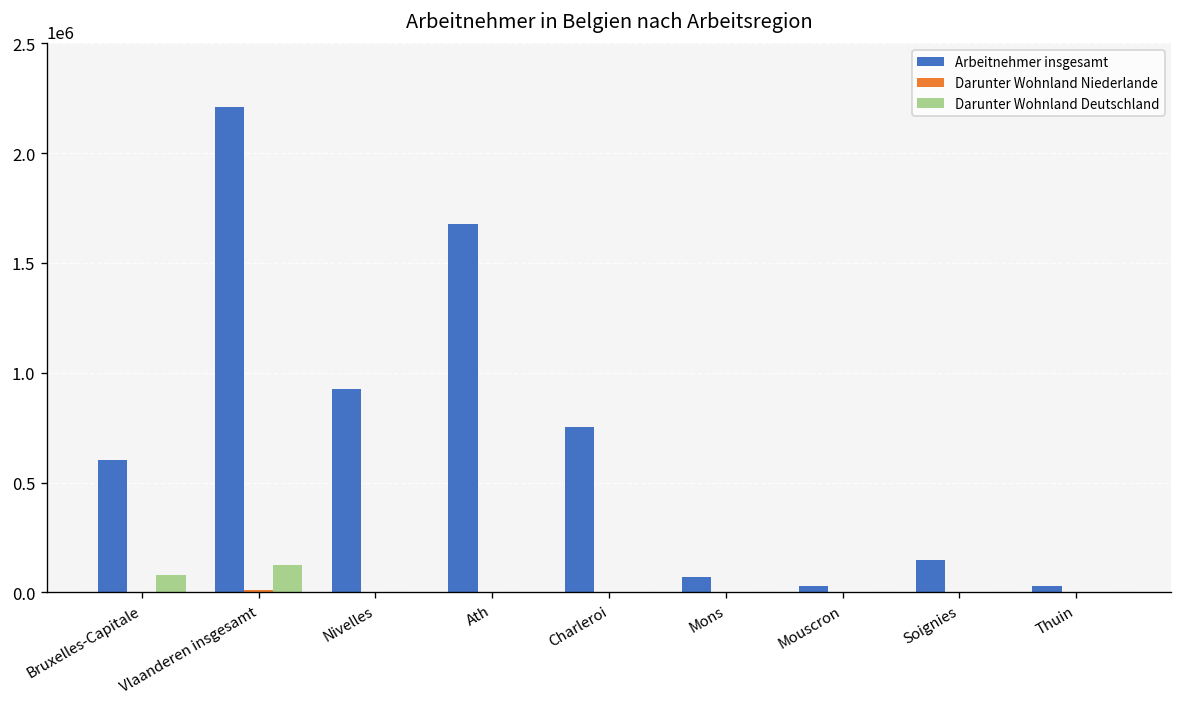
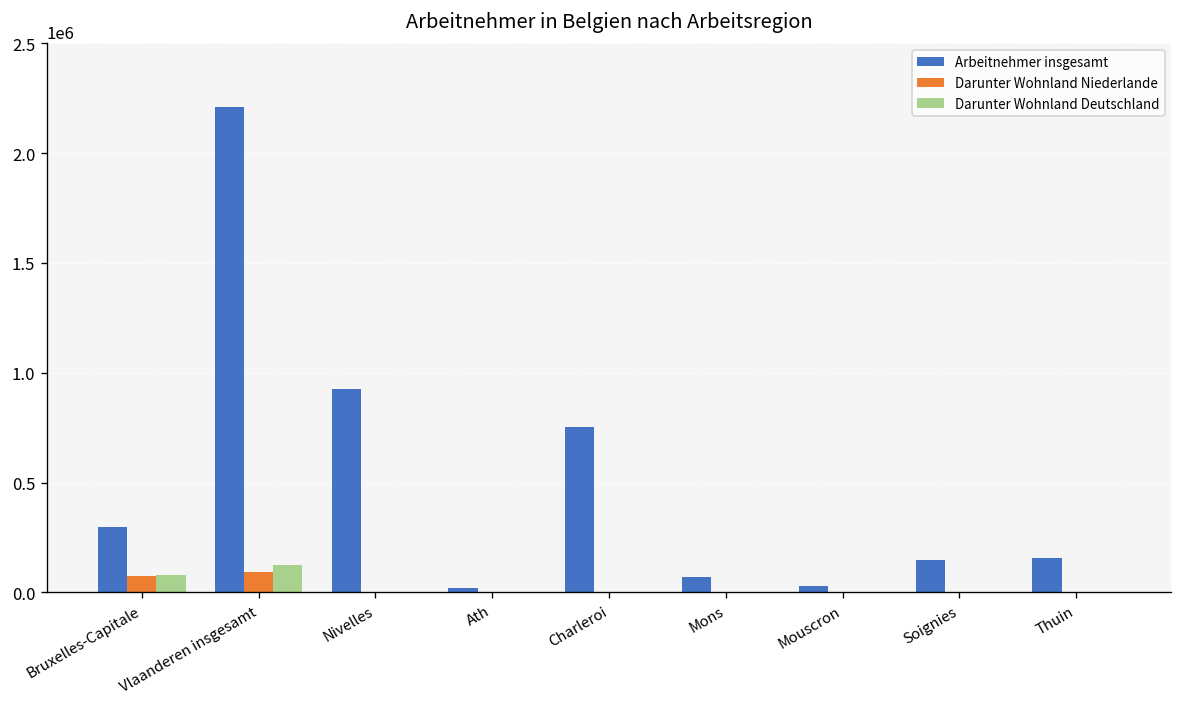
  {
    "Arbeitnehmer insgesamt": {
-     "Bruxelles-Capitale": 600000,
+     "Bruxelles-Capitale": 300000,
      "Vlaanderen insgesamt": 2210000,
      "Nivelles": 920000,
-     "Ath": 1680000,
+     "Ath": 20000,
      "Charleroi": 750000,
      "Mons": 70000,
      "Mouscron": 30000,
      "Soignies": 150000,
-     "Thuin": 30000
+     "Thuin": 160000
    },
    "Darunter Wohnland Niederlande": {
-     "Bruxelles-Capitale": 0,
-     "Vlaanderen insgesamt": 10000,
+     "Bruxelles-Capitale": 70000,
+     "Vlaanderen insgesamt": 90000,
      "Ath": 0,
      "Charleroi": 0,
      "Mouscron": 0,
      "Soignies": 0,
      "Thuin": 0
    },
    "Darunter Wohnland Deutschland": {
      "Bruxelles-Capitale": 80000,
      "Vlaanderen insgesamt": 130000,
      "Ath": 0,
      "Charleroi": 0,
      "Mons": 0,
      "Mouscron": 0,
      "Soignies": 0,
      "Thuin": 0
    }
  }
